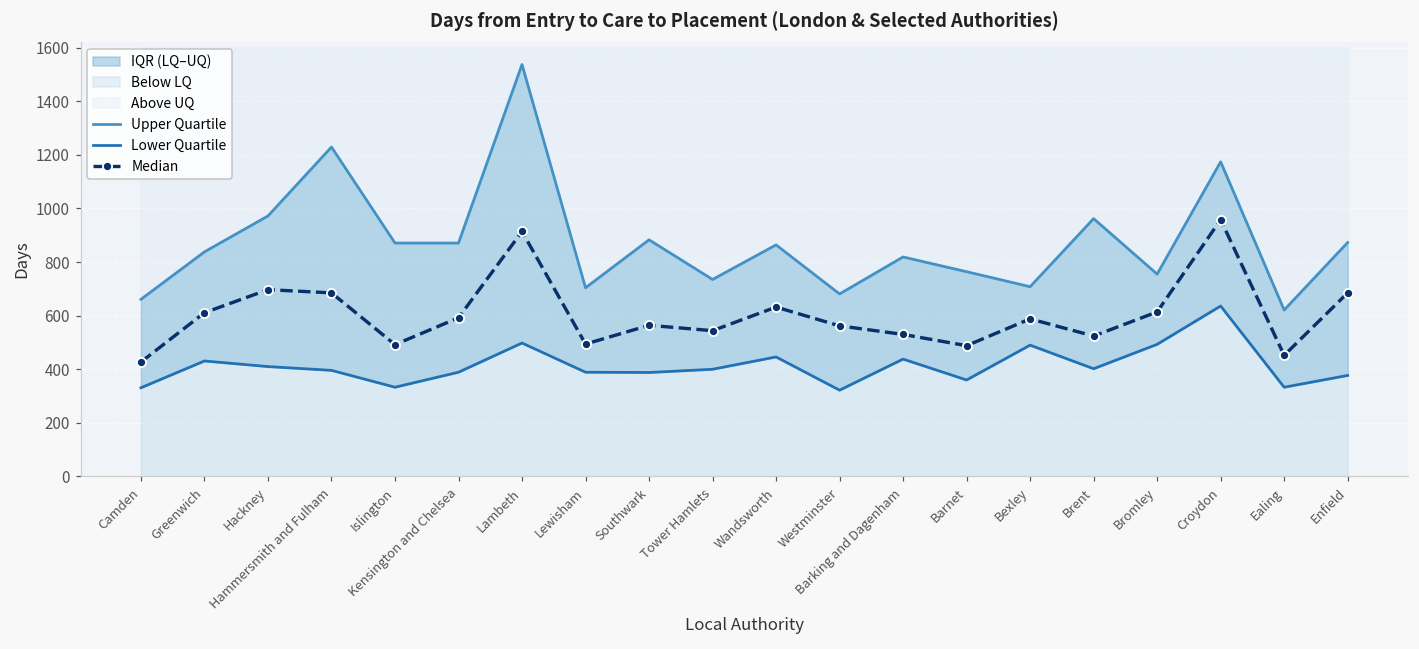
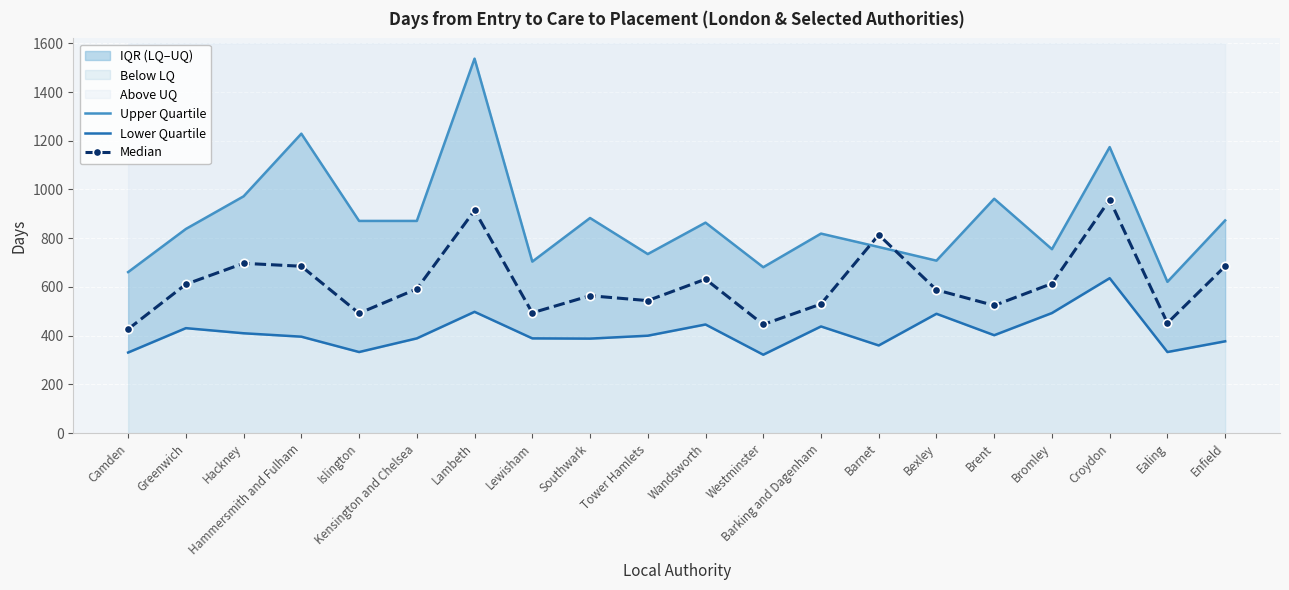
  {
    "Median": {
      "Camden": 430,
      "Greenwich": 610,
      "Hackney": 700,
      "Hammersmith and Fulham": 690,
      "Islington": 490,
      "Kensington and Chelsea": 590,
      "Lambeth": 910,
      "Lewisham": 490,
      "Southwark": 560,
      "Tower Hamlets": 540,
      "Wandsworth": 630,
-     "Westminster": 560,
+     "Westminster": 450,
      "Barking and Dagenham": 530,
-     "Barnet": 490,
+     "Barnet": 810,
      "Bexley": 590,
      "Brent": 520,
      "Bromley": 610,
      "Croydon": 960,
      "Ealing": 450,
      "Enfield": 690
    }
  }
